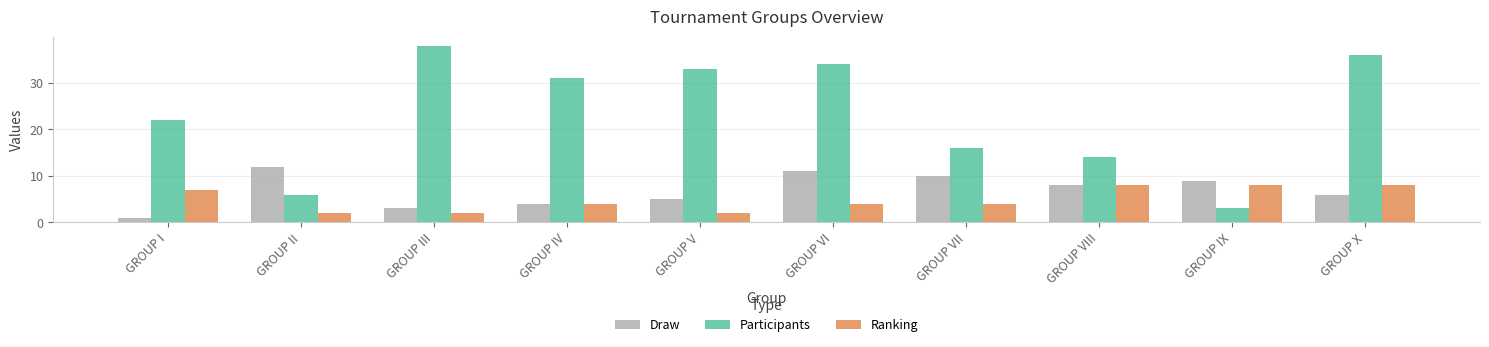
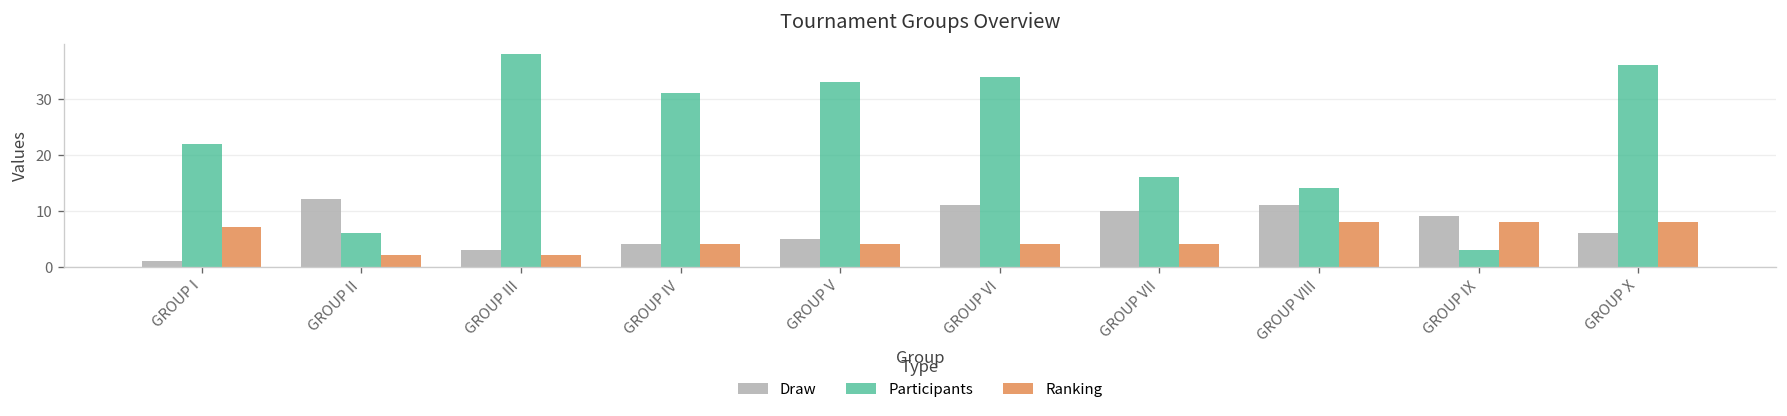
  {
    "Draw": {
      "GROUP I": 1,
      "GROUP II": 12,
      "GROUP III": 3,
      "GROUP IV": 4,
      "GROUP V": 5,
      "GROUP VI": 11,
      "GROUP VII": 10,
-     "GROUP VIII": 8,
+     "GROUP VIII": 11,
      "GROUP IX": 9,
      "GROUP X": 6
    },
    "Participants": {
      "GROUP I": 22,
      "GROUP II": 6,
      "GROUP III": 38,
      "GROUP IV": 31,
      "GROUP V": 33,
      "GROUP VI": 34,
      "GROUP VII": 16,
      "GROUP VIII": 14,
      "GROUP IX": 3,
      "GROUP X": 36
    },
    "Ranking": {
      "GROUP I": 7,
      "GROUP II": 2,
      "GROUP III": 2,
      "GROUP IV": 4,
-     "GROUP V": 2,
+     "GROUP V": 4,
      "GROUP VI": 4,
      "GROUP VII": 4,
      "GROUP VIII": 8,
      "GROUP IX": 8,
      "GROUP X": 8
    }
  }
